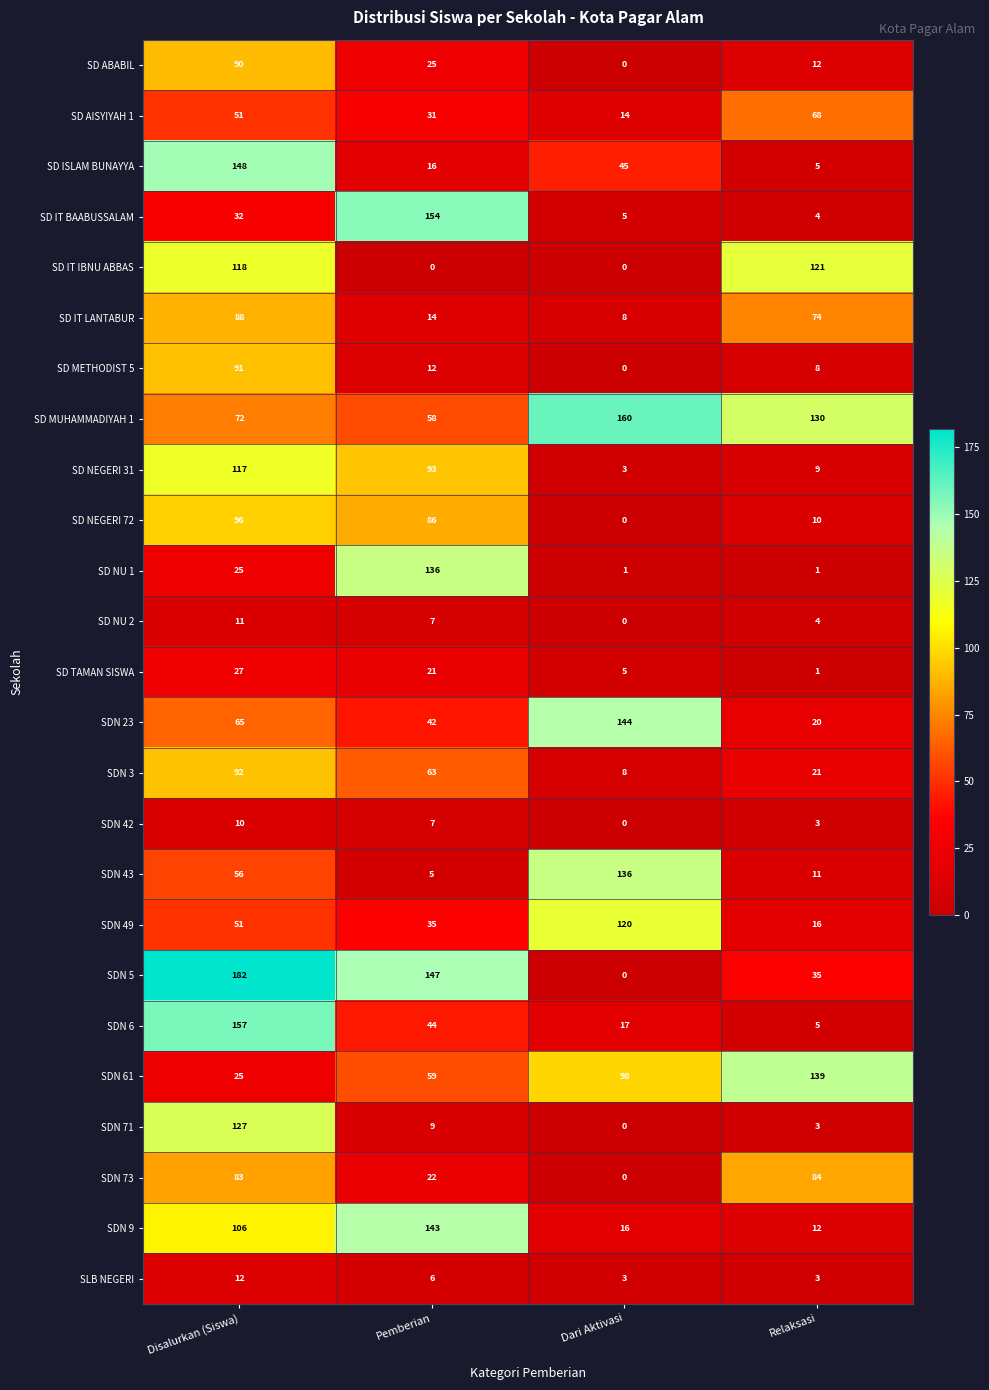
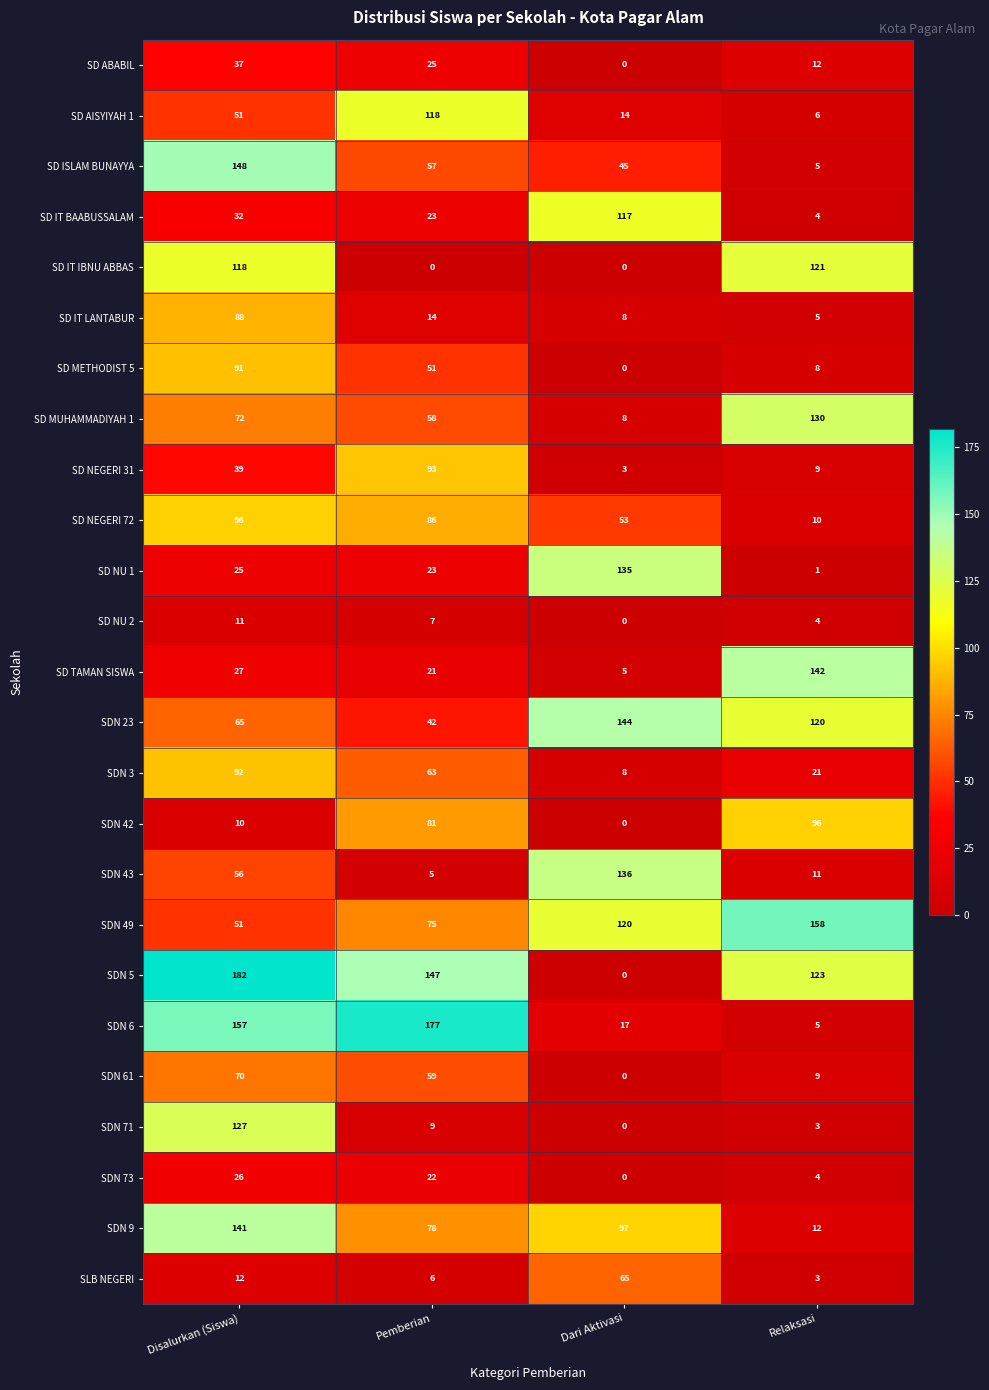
  {
    "SD ABABIL": {
-     "Disalurkan (Siswa)": 90,
+     "Disalurkan (Siswa)": 37,
      "Pemberian": 25,
      "Dari Aktivasi": 0,
      "Relaksasi": 12
    },
    "SD AISYIYAH 1": {
      "Disalurkan (Siswa)": 51,
-     "Pemberian": 31,
+     "Pemberian": 118,
      "Dari Aktivasi": 14,
-     "Relaksasi": 68
+     "Relaksasi": 6
    },
    "SD ISLAM BUNAYYA": {
      "Disalurkan (Siswa)": 148,
-     "Pemberian": 16,
+     "Pemberian": 57,
      "Dari Aktivasi": 45,
      "Relaksasi": 5
    },
    "SD IT BAABUSSALAM": {
      "Disalurkan (Siswa)": 32,
-     "Pemberian": 154,
-     "Dari Aktivasi": 5,
+     "Pemberian": 23,
+     "Dari Aktivasi": 117,
      "Relaksasi": 4
    },
    "SD IT IBNU ABBAS": {
      "Disalurkan (Siswa)": 118,
      "Pemberian": 0,
      "Dari Aktivasi": 0,
      "Relaksasi": 121
    },
    "SD IT LANTABUR": {
      "Disalurkan (Siswa)": 88,
      "Pemberian": 14,
      "Dari Aktivasi": 8,
-     "Relaksasi": 74
+     "Relaksasi": 5
    },
    "SD METHODIST 5": {
      "Disalurkan (Siswa)": 91,
-     "Pemberian": 12,
+     "Pemberian": 51,
      "Dari Aktivasi": 0,
      "Relaksasi": 8
    },
    "SD MUHAMMADIYAH 1": {
      "Disalurkan (Siswa)": 72,
      "Pemberian": 58,
-     "Dari Aktivasi": 160,
+     "Dari Aktivasi": 8,
      "Relaksasi": 130
    },
    "SD NEGERI 31": {
-     "Disalurkan (Siswa)": 117,
+     "Disalurkan (Siswa)": 39,
      "Pemberian": 93,
      "Dari Aktivasi": 3,
      "Relaksasi": 9
    },
    "SD NEGERI 72": {
      "Disalurkan (Siswa)": 96,
      "Pemberian": 86,
-     "Dari Aktivasi": 0,
+     "Dari Aktivasi": 53,
      "Relaksasi": 10
    },
    "SD NU 1": {
      "Disalurkan (Siswa)": 25,
-     "Pemberian": 136,
-     "Dari Aktivasi": 1,
+     "Pemberian": 23,
+     "Dari Aktivasi": 135,
      "Relaksasi": 1
    },
    "SD NU 2": {
      "Disalurkan (Siswa)": 11,
      "Pemberian": 7,
      "Dari Aktivasi": 0,
      "Relaksasi": 4
    },
    "SD TAMAN SISWA": {
      "Disalurkan (Siswa)": 27,
      "Pemberian": 21,
      "Dari Aktivasi": 5,
-     "Relaksasi": 1
+     "Relaksasi": 142
    },
    "SDN 23": {
      "Disalurkan (Siswa)": 65,
      "Pemberian": 42,
      "Dari Aktivasi": 144,
-     "Relaksasi": 20
+     "Relaksasi": 120
    },
    "SDN 3": {
      "Disalurkan (Siswa)": 92,
      "Pemberian": 63,
      "Dari Aktivasi": 8,
      "Relaksasi": 21
    },
    "SDN 42": {
      "Disalurkan (Siswa)": 10,
-     "Pemberian": 7,
+     "Pemberian": 81,
      "Dari Aktivasi": 0,
-     "Relaksasi": 3
+     "Relaksasi": 96
    },
    "SDN 43": {
      "Disalurkan (Siswa)": 56,
      "Pemberian": 5,
      "Dari Aktivasi": 136,
      "Relaksasi": 11
    },
    "SDN 49": {
      "Disalurkan (Siswa)": 51,
-     "Pemberian": 35,
+     "Pemberian": 75,
      "Dari Aktivasi": 120,
-     "Relaksasi": 16
+     "Relaksasi": 158
    },
    "SDN 5": {
      "Disalurkan (Siswa)": 182,
      "Pemberian": 147,
      "Dari Aktivasi": 0,
-     "Relaksasi": 35
+     "Relaksasi": 123
    },
    "SDN 6": {
      "Disalurkan (Siswa)": 157,
-     "Pemberian": 44,
+     "Pemberian": 177,
      "Dari Aktivasi": 17,
      "Relaksasi": 5
    },
    "SDN 61": {
-     "Disalurkan (Siswa)": 25,
+     "Disalurkan (Siswa)": 70,
      "Pemberian": 59,
-     "Dari Aktivasi": 98,
-     "Relaksasi": 139
+     "Dari Aktivasi": 0,
+     "Relaksasi": 9
    },
    "SDN 71": {
      "Disalurkan (Siswa)": 127,
      "Pemberian": 9,
      "Dari Aktivasi": 0,
      "Relaksasi": 3
    },
    "SDN 73": {
-     "Disalurkan (Siswa)": 83,
+     "Disalurkan (Siswa)": 26,
      "Pemberian": 22,
      "Dari Aktivasi": 0,
-     "Relaksasi": 84
+     "Relaksasi": 4
    },
    "SDN 9": {
-     "Disalurkan (Siswa)": 106,
-     "Pemberian": 143,
-     "Dari Aktivasi": 16,
+     "Disalurkan (Siswa)": 141,
+     "Pemberian": 78,
+     "Dari Aktivasi": 97,
      "Relaksasi": 12
    },
    "SLB NEGERI": {
      "Disalurkan (Siswa)": 12,
      "Pemberian": 6,
-     "Dari Aktivasi": 3,
+     "Dari Aktivasi": 65,
      "Relaksasi": 3
    }
  }
